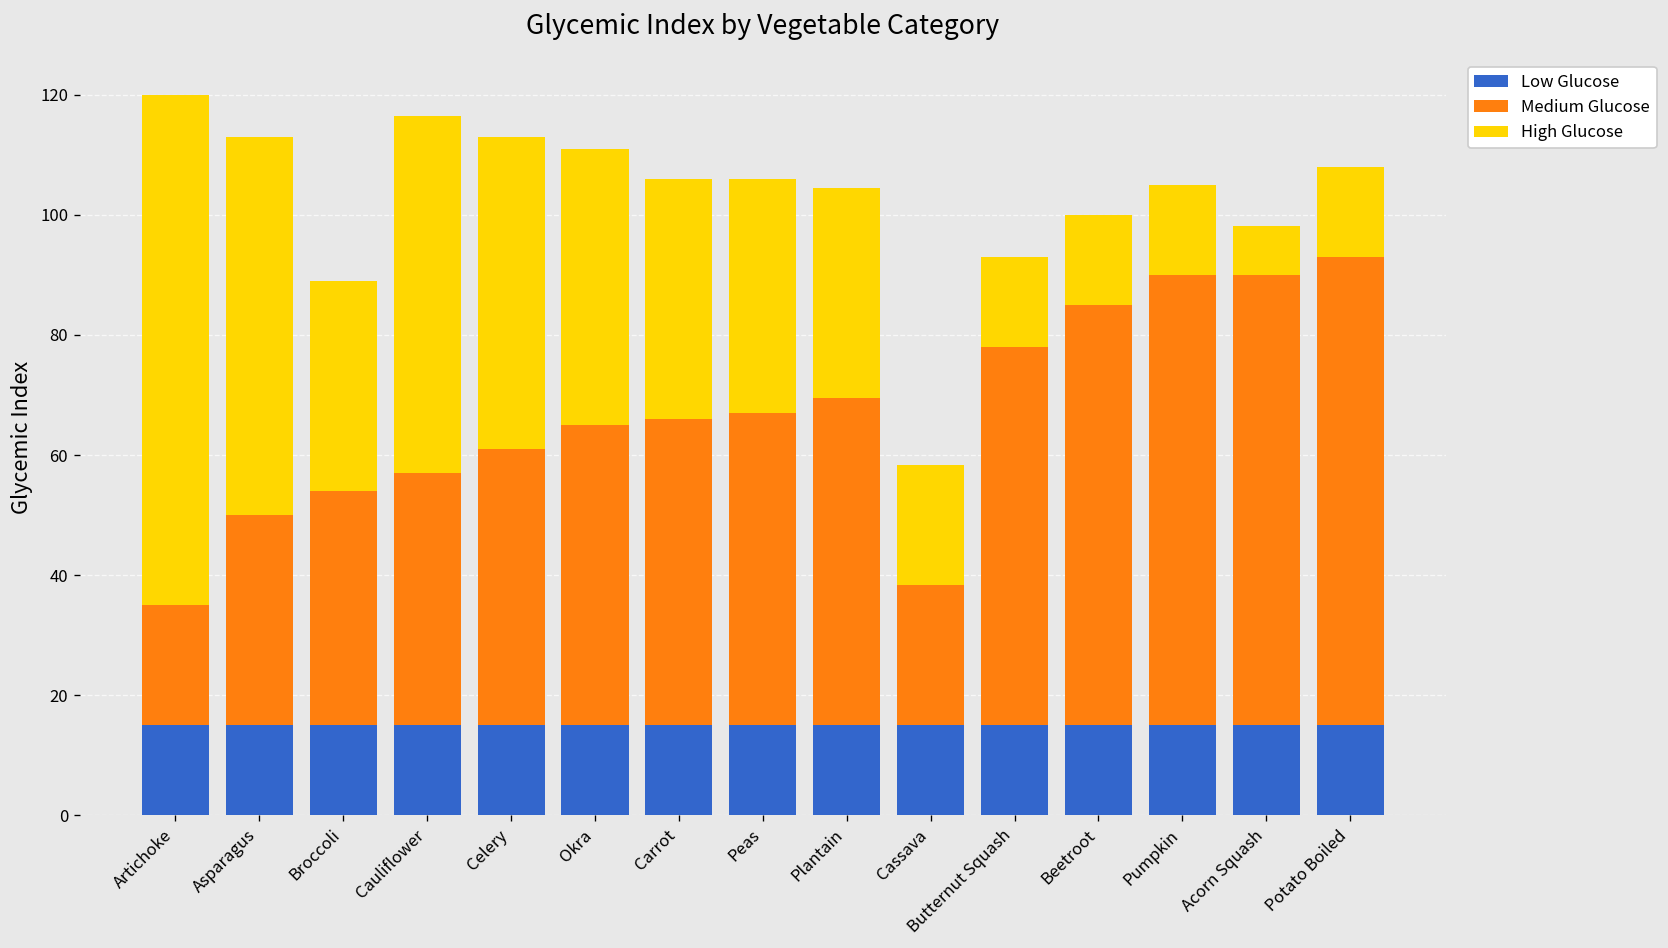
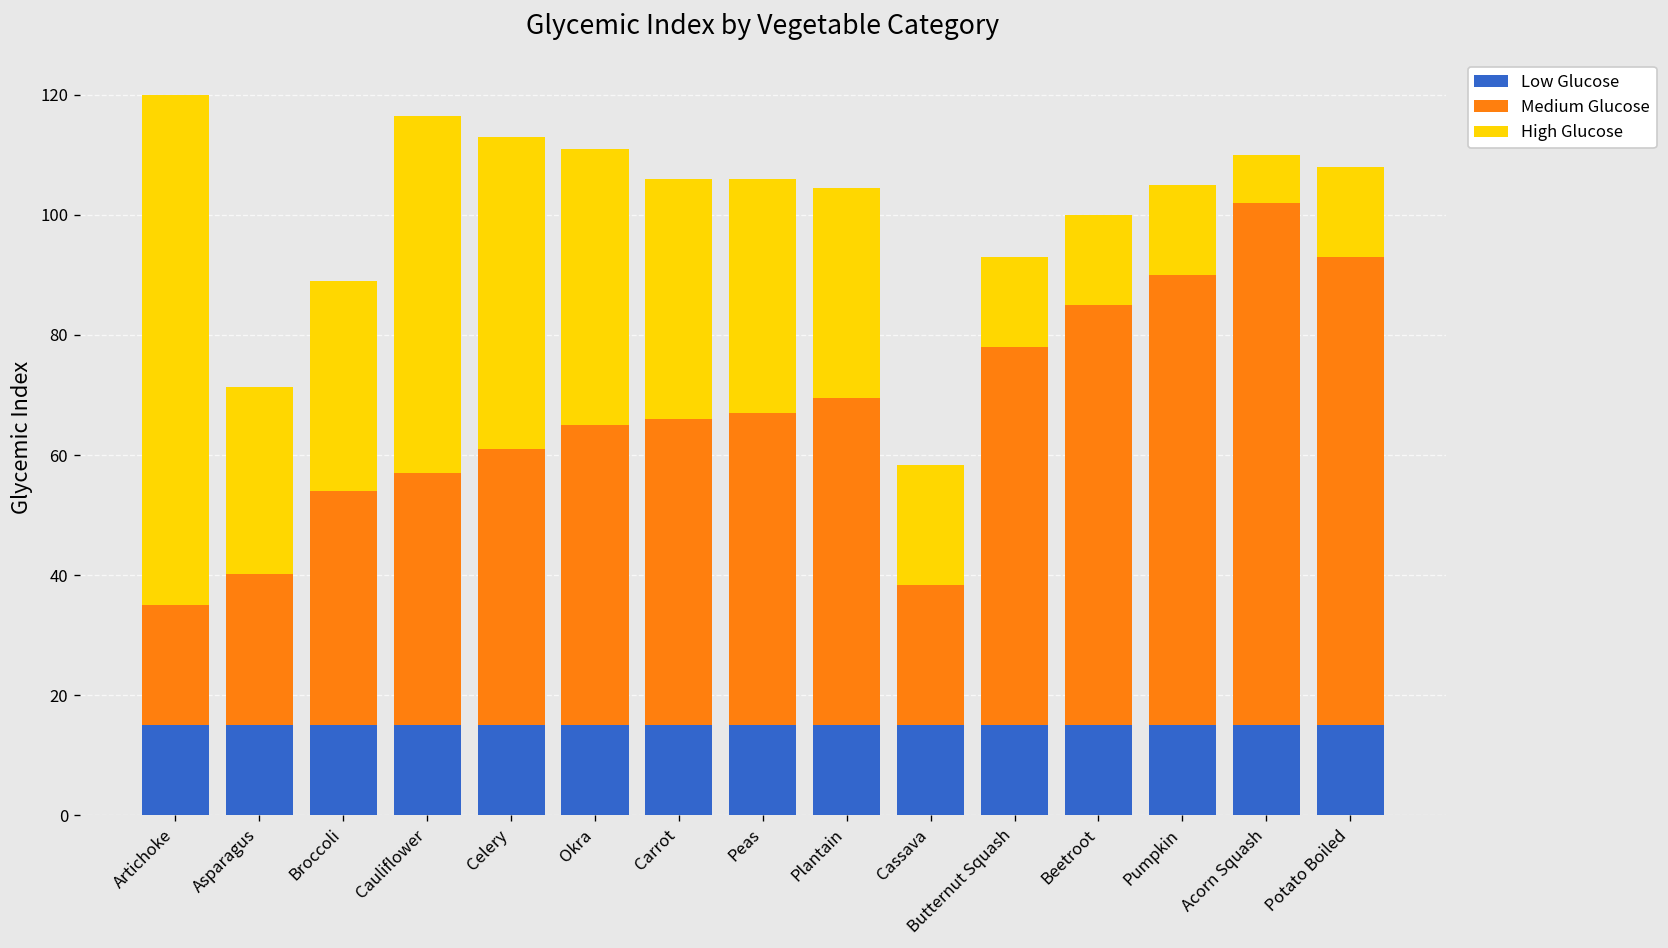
  {
    "Low Glucose": {
      "Artichoke": 15,
      "Asparagus": 15,
      "Broccoli": 15,
      "Cauliflower": 15,
      "Celery": 15,
      "Okra": 15,
      "Carrot": 15,
      "Peas": 15,
      "Plantain": 15,
      "Cassava": 15,
      "Butternut Squash": 15,
      "Beetroot": 15,
      "Pumpkin": 15,
      "Acorn Squash": 15,
      "Potato Boiled": 15
    },
    "Medium Glucose": {
      "Artichoke": 20,
-     "Asparagus": 35,
+     "Asparagus": 25,
      "Broccoli": 39,
      "Cauliflower": 42,
      "Celery": 46,
      "Okra": 50,
      "Carrot": 51,
      "Peas": 52,
      "Plantain": 55,
      "Cassava": 23,
      "Butternut Squash": 63,
      "Beetroot": 70,
      "Pumpkin": 75,
-     "Acorn Squash": 75,
+     "Acorn Squash": 87,
      "Potato Boiled": 78
    },
    "High Glucose": {
      "Artichoke": 85,
-     "Asparagus": 63,
+     "Asparagus": 31,
      "Broccoli": 35,
      "Cauliflower": 60,
      "Celery": 52,
      "Okra": 46,
      "Carrot": 40,
      "Peas": 39,
      "Plantain": 35,
      "Cassava": 20,
      "Butternut Squash": 15,
      "Beetroot": 15,
      "Pumpkin": 15,
      "Acorn Squash": 8,
      "Potato Boiled": 15
    }
  }
